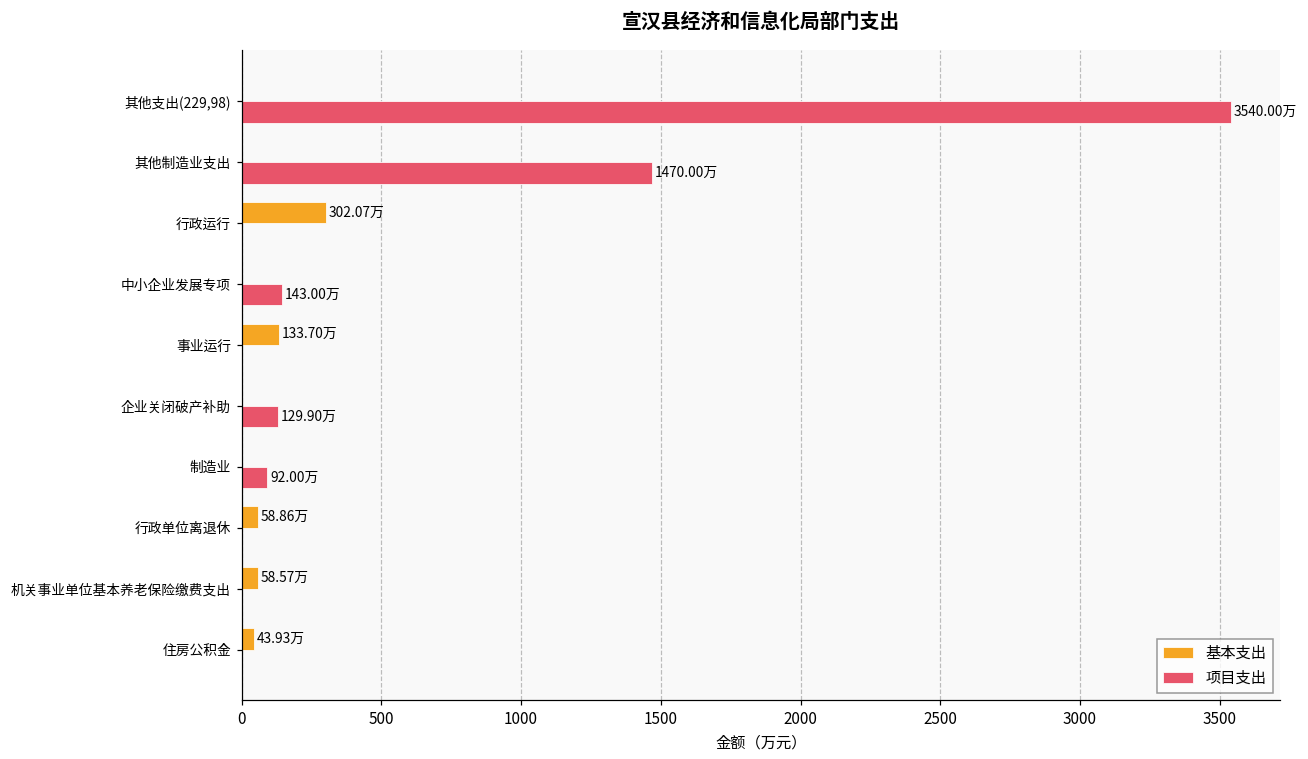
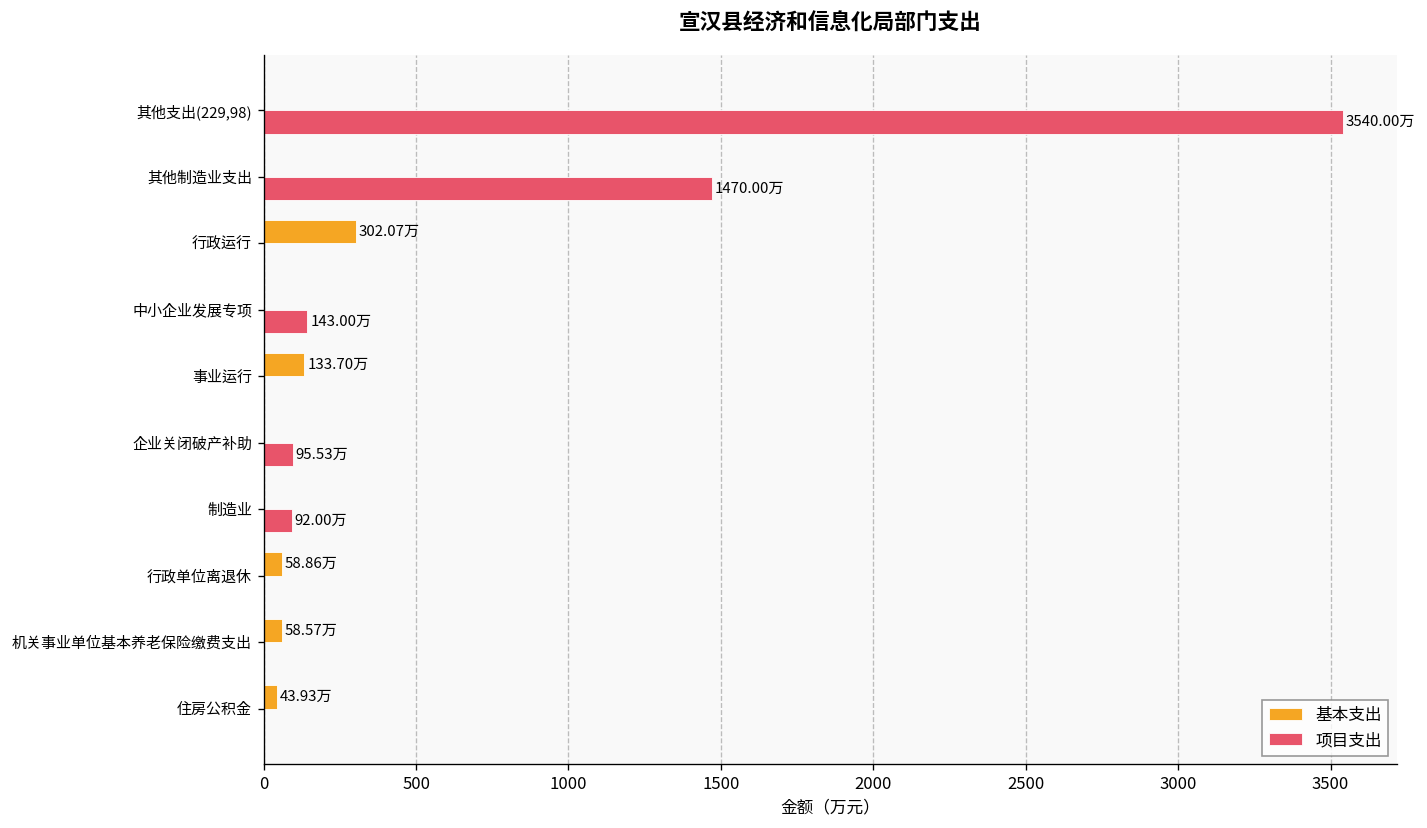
  {
    "基本支出": {
      "行政运行": "302.07万",
      "事业运行": "133.70万",
      "行政单位离退休": "58.86万",
      "机关事业单位基本养老保险缴费支出": "58.57万",
      "住房公积金": "43.93万"
    },
    "项目支出": {
      "其他支出(229,98)": "3540.00万",
      "其他制造业支出": "1470.00万",
      "中小企业发展专项": "143.00万",
-     "企业关闭破产补助": "129.90万",
+     "企业关闭破产补助": "95.53万",
      "制造业": "92.00万"
    }
  }
